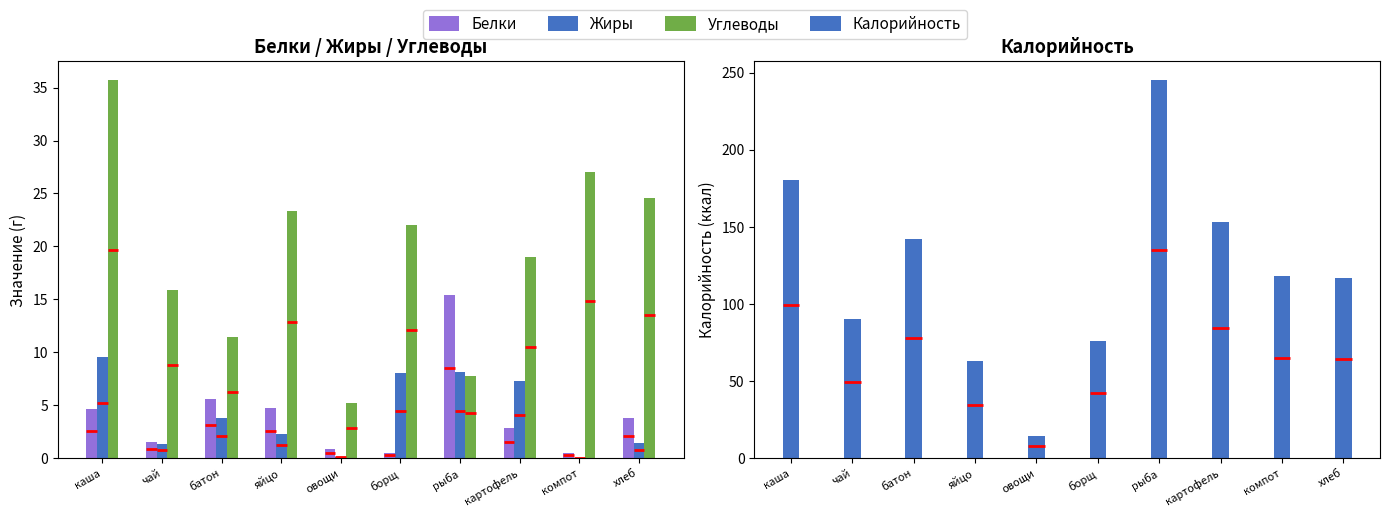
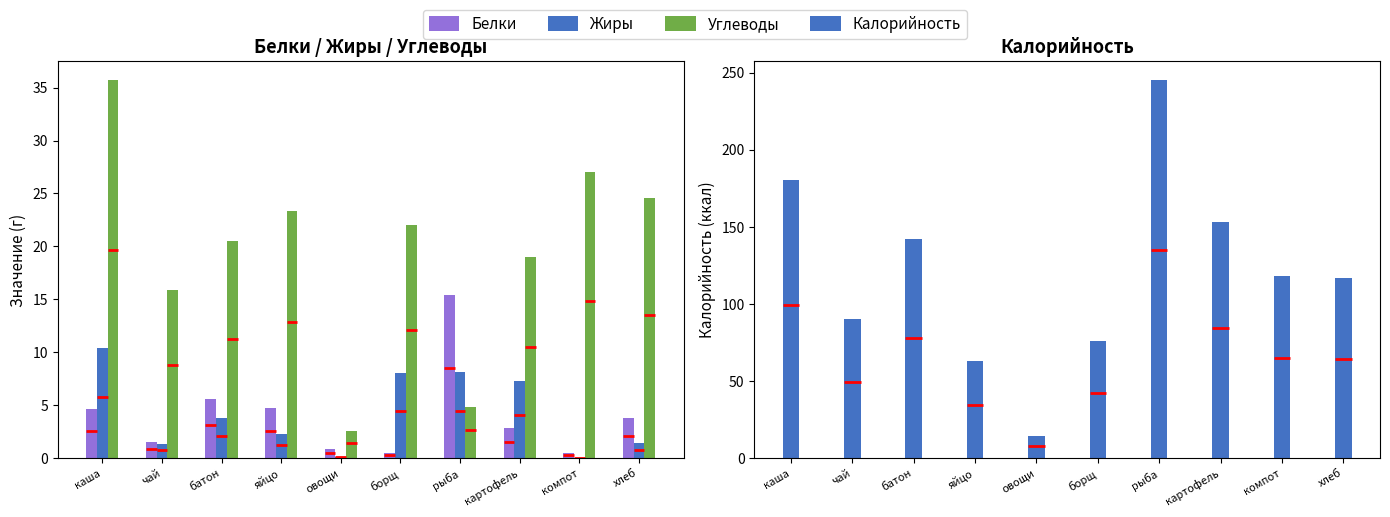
  {
    "Белки / Жиры / Углеводы": {
      "Белки": {
        "каша": 4.6,
        "чай": 1.5,
        "батон": 5.6,
        "яйцо": 4.7,
        "овощи": 0.8,
        "борщ": 0.5,
        "рыба": 15.4,
        "картофель": 2.8,
        "компот": 0.5,
        "хлеб": 3.8
      },
      "Жиры": {
-       "каша": 9.5,
+       "каша": 10.4,
        "чай": 1.3,
        "батон": 3.8,
        "яйцо": 2.3,
        "борщ": 8.0,
        "рыба": 8.1,
        "картофель": 7.3,
        "компот": 0.0,
        "хлеб": 1.4
      },
      "Углеводы": {
        "каша": 35.7,
        "чай": 15.9,
-       "батон": 11.4,
+       "батон": 20.5,
        "яйцо": 23.3,
-       "овощи": 5.2,
+       "овощи": 2.5,
        "борщ": 22.0,
-       "рыба": 7.7,
+       "рыба": 4.8,
        "картофель": 19.0,
        "компот": 27.0,
        "хлеб": 24.6
      }
    },
    "Калорийность": {
      "каша": 180,
      "чай": 90,
      "батон": 142,
      "яйцо": 63,
      "овощи": 14,
      "борщ": 76,
      "рыба": 245,
      "картофель": 153,
      "компот": 118,
      "хлеб": 117
    }
  }
